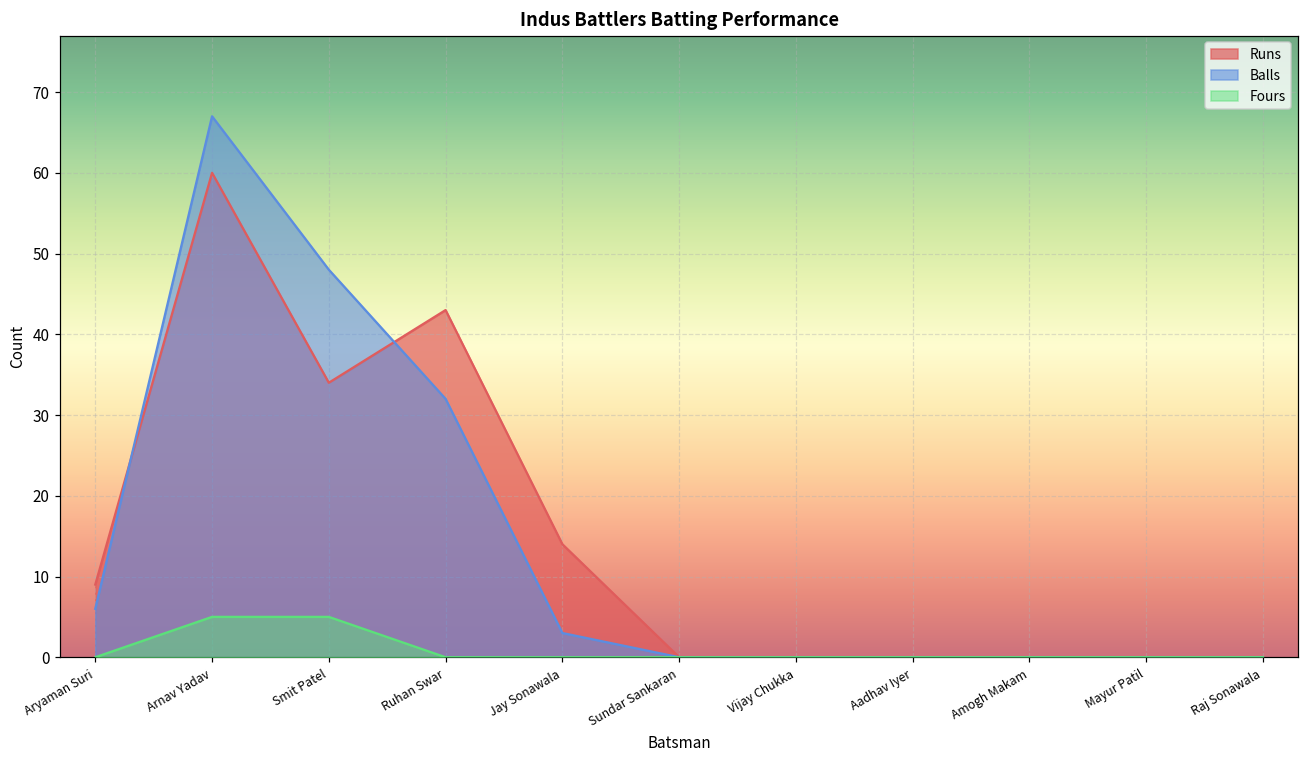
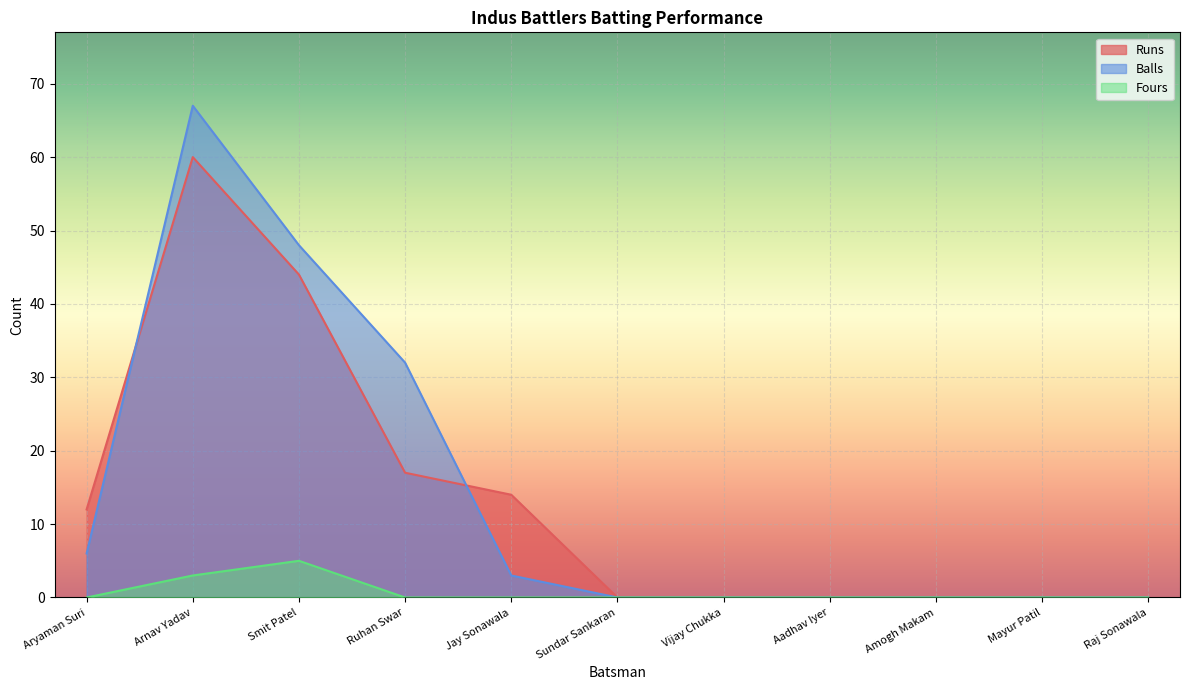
  {
    "Runs": {
-     "Aryaman Suri": 9,
+     "Aryaman Suri": 12,
      "Arnav Yadav": 60,
-     "Smit Patel": 34,
-     "Ruhan Swar": 43,
+     "Smit Patel": 44,
+     "Ruhan Swar": 17,
      "Jay Sonawala": 14
    },
    "Balls": {
      "Aryaman Suri": 6,
      "Arnav Yadav": 67,
      "Smit Patel": 48,
      "Ruhan Swar": 32,
      "Jay Sonawala": 3
    },
    "Fours": {
      "Aryaman Suri": 0,
-     "Arnav Yadav": 5,
+     "Arnav Yadav": 3,
      "Smit Patel": 5,
      "Ruhan Swar": 0,
      "Jay Sonawala": 0
    }
  }
